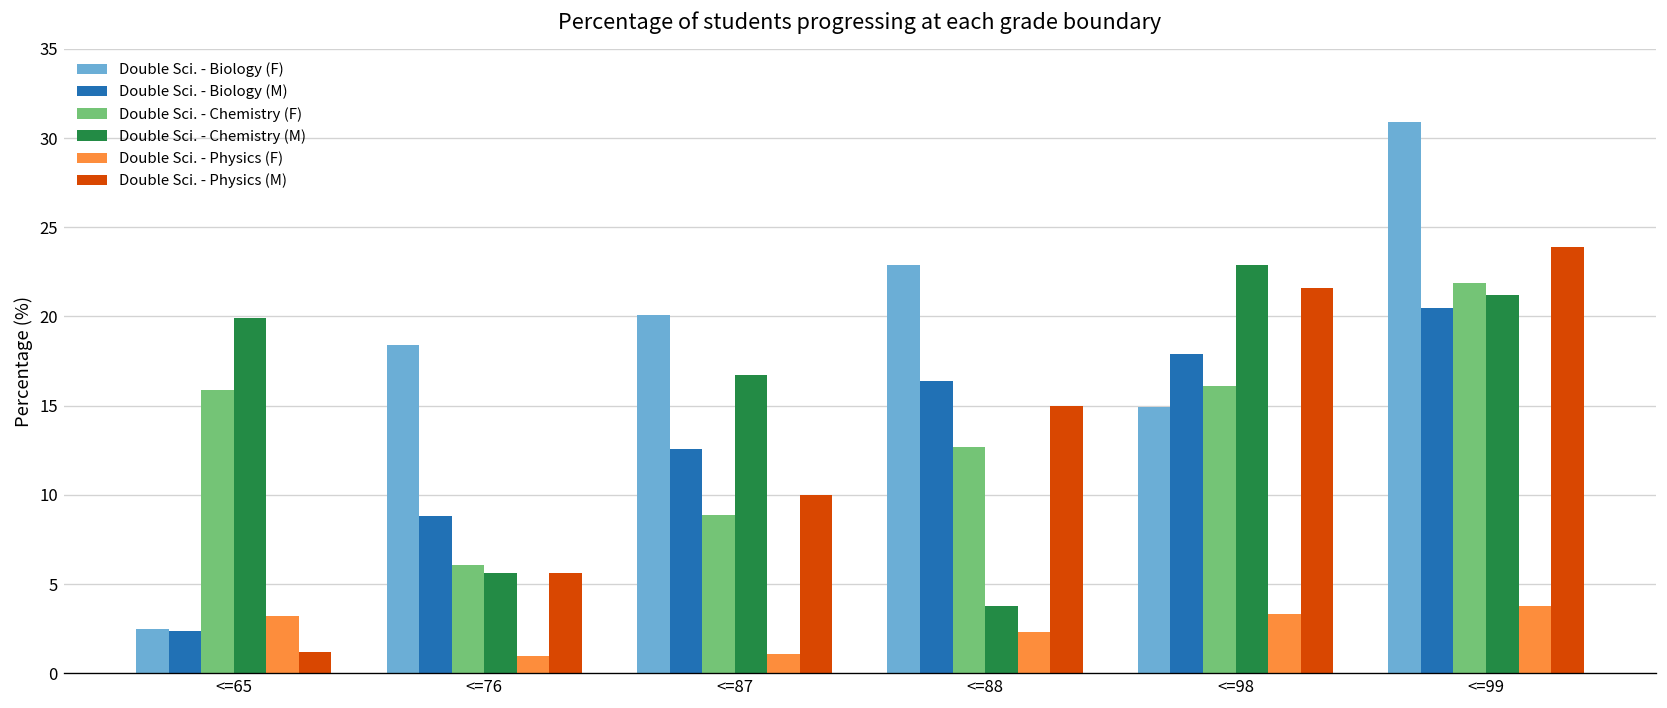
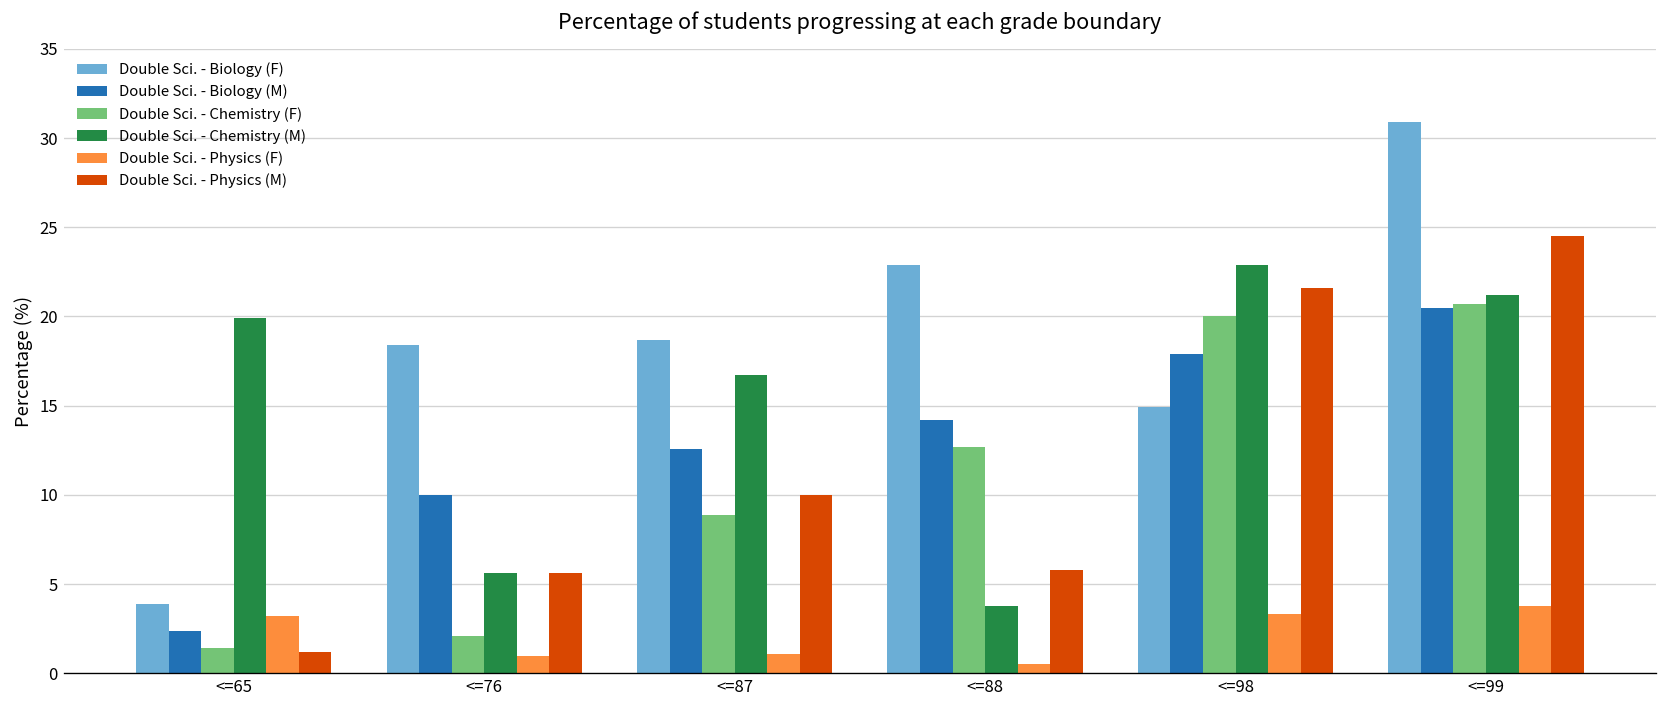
  {
    "Double Sci. - Biology (F)": {
-     "<=65": 2.5,
+     "<=65": 3.9,
      "<=76": 18.4,
-     "<=87": 20.1,
+     "<=87": 18.7,
      "<=88": 22.9,
      "<=98": 14.9,
      "<=99": 30.9
    },
    "Double Sci. - Biology (M)": {
      "<=65": 2.4,
-     "<=76": 8.8,
+     "<=76": 10.0,
      "<=87": 12.6,
-     "<=88": 16.4,
+     "<=88": 14.2,
      "<=98": 17.9,
      "<=99": 20.5
    },
    "Double Sci. - Chemistry (F)": {
-     "<=65": 15.9,
-     "<=76": 6.1,
+     "<=65": 1.4,
+     "<=76": 2.1,
      "<=87": 8.9,
      "<=88": 12.7,
-     "<=98": 16.1,
-     "<=99": 21.9
+     "<=98": 20.0,
+     "<=99": 20.7
    },
    "Double Sci. - Chemistry (M)": {
      "<=65": 19.9,
      "<=76": 5.6,
      "<=87": 16.7,
      "<=88": 3.8,
      "<=98": 22.9,
      "<=99": 21.2
    },
    "Double Sci. - Physics (F)": {
      "<=65": 3.2,
      "<=76": 1.0,
      "<=87": 1.1,
-     "<=88": 2.3,
+     "<=88": 0.5,
      "<=98": 3.3,
      "<=99": 3.8
    },
    "Double Sci. - Physics (M)": {
      "<=65": 1.2,
      "<=76": 5.6,
      "<=87": 10.0,
-     "<=88": 15.0,
+     "<=88": 5.8,
      "<=98": 21.6,
-     "<=99": 23.9
+     "<=99": 24.5
    }
  }
